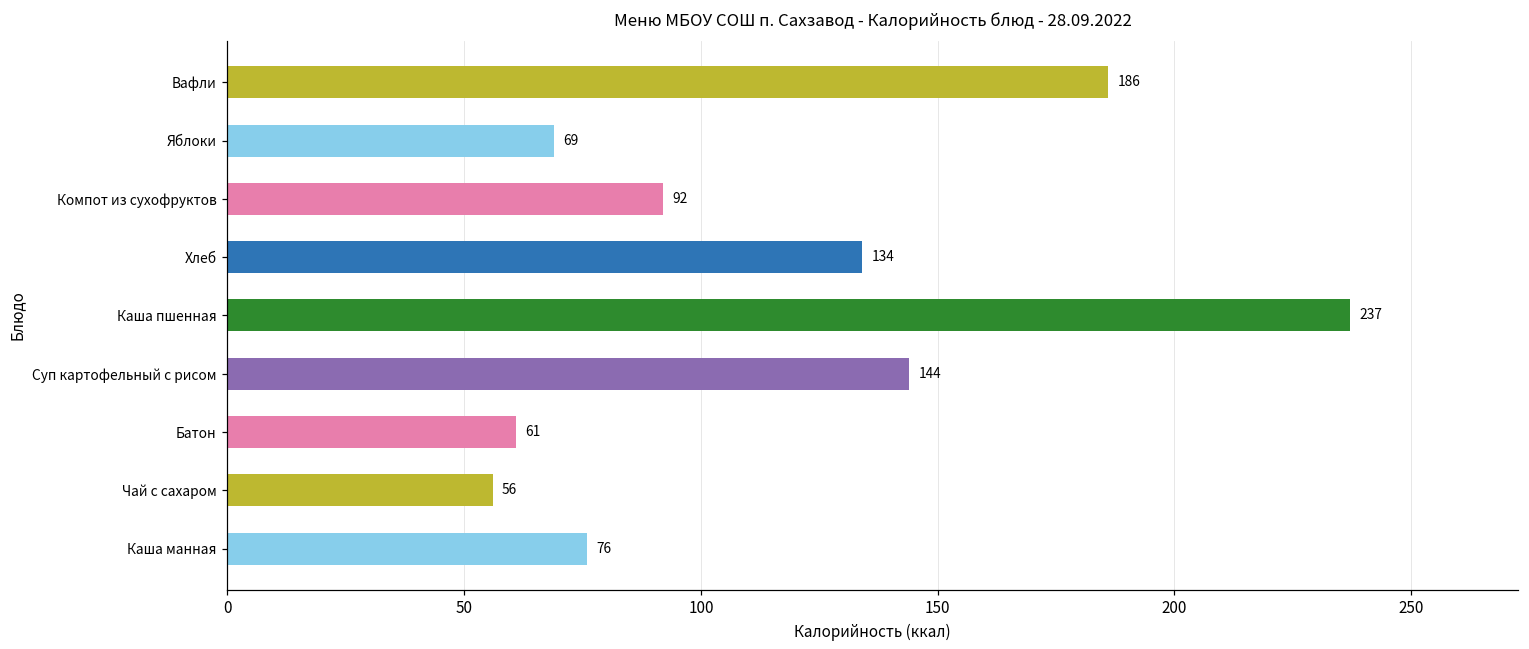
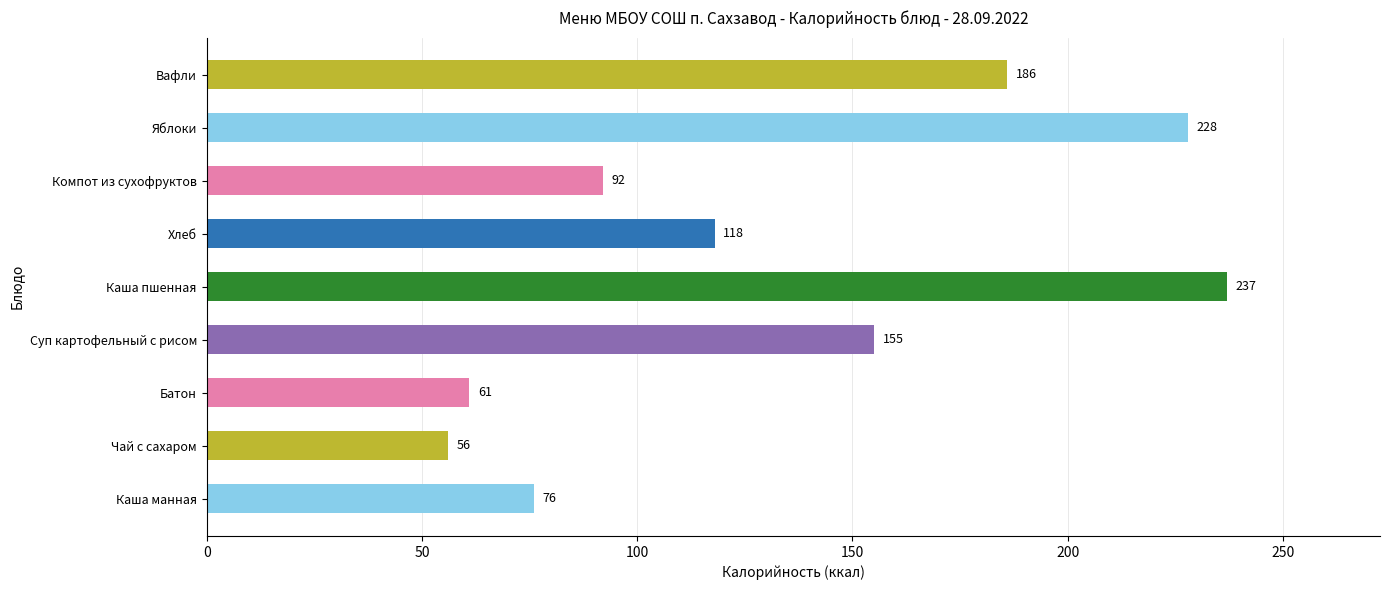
  {
    "Вафли": 186,
-   "Яблоки": 69,
+   "Яблоки": 228,
    "Компот из сухофруктов": 92,
-   "Хлеб": 134,
+   "Хлеб": 118,
    "Каша пшенная": 237,
-   "Суп картофельный с рисом": 144,
+   "Суп картофельный с рисом": 155,
    "Батон": 61,
    "Чай с сахаром": 56,
    "Каша манная": 76
  }
